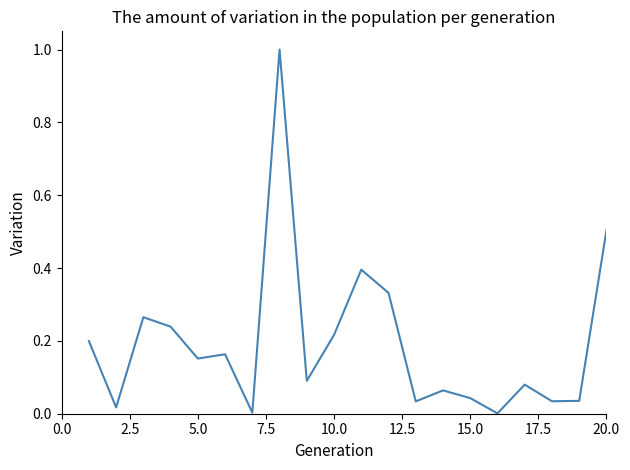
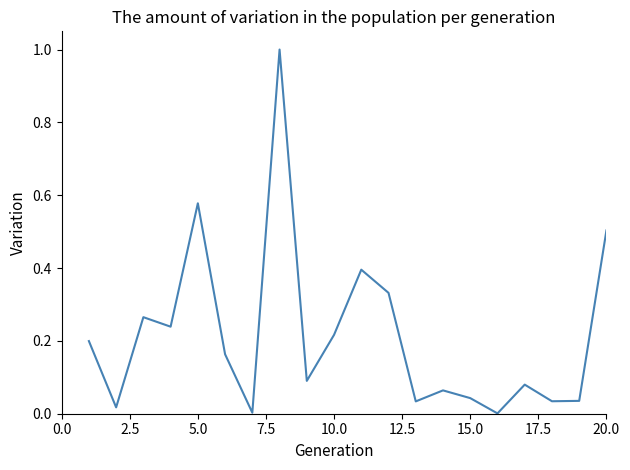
  {
-   "5.0": 0.15,
+   "5.0": 0.58,
    "10.0": 0.22,
    "15.0": 0.04,
    "20.0": 0.50
  }
